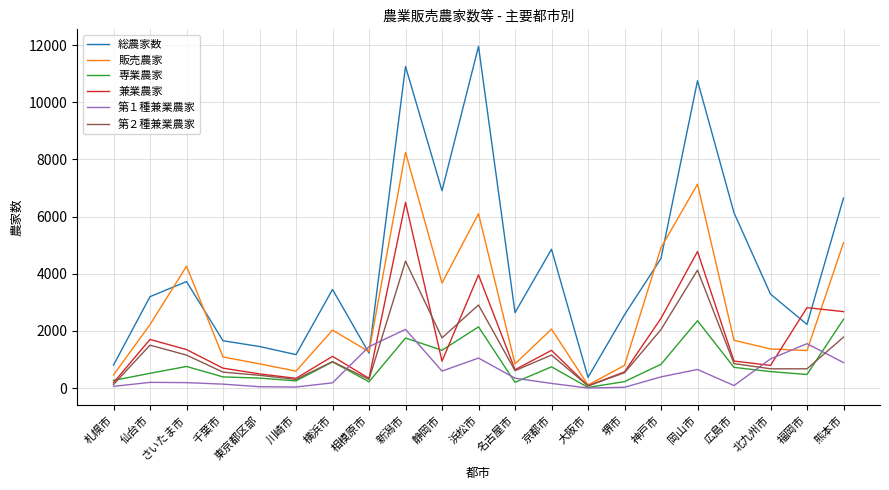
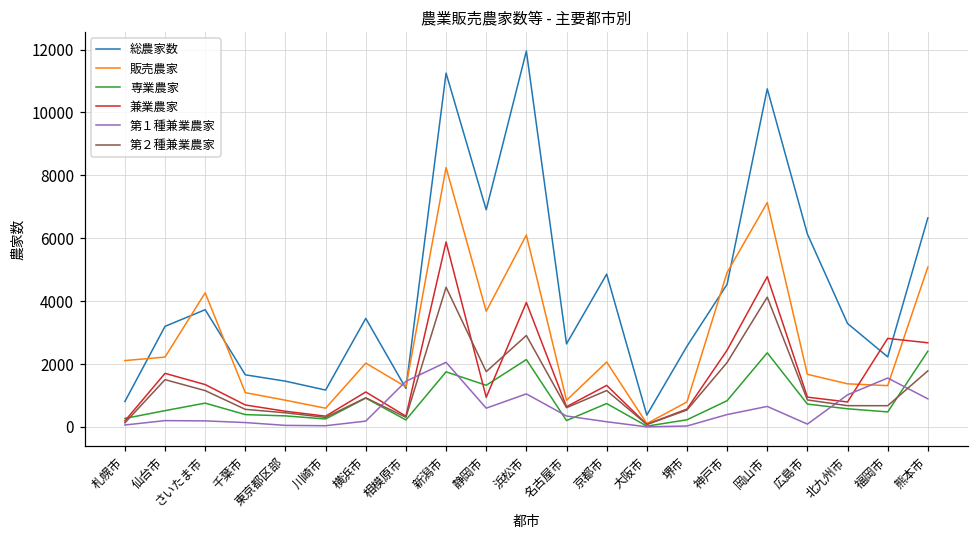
  {
    "総農家数": {
      "札幌市": 800,
      "仙台市": 3200,
      "さいたま市": 3700,
      "千葉市": 1700,
      "東京都区部": 1500,
      "川崎市": 1200,
      "横浜市": 3500,
      "新潟市": 11300,
      "静岡市": 6900,
      "浜松市": 12000,
      "名古屋市": 2600,
      "京都市": 4900,
      "大阪市": 400,
      "堺市": 2600,
      "神戸市": 4500,
      "岡山市": 10800,
      "広島市": 6100,
      "北九州市": 3300,
      "福岡市": 2200,
      "熊本市": 6600
    },
    "販売農家": {
-     "札幌市": 500,
+     "札幌市": 2100,
      "仙台市": 2200,
      "さいたま市": 4300,
      "千葉市": 1100,
      "東京都区部": 800,
      "川崎市": 600,
      "横浜市": 2000,
      "新潟市": 8200,
      "静岡市": 3700,
      "浜松市": 6100,
      "名古屋市": 800,
      "京都市": 2100,
      "堺市": 800,
      "神戸市": 4900,
      "岡山市": 7100,
      "広島市": 1700,
      "北九州市": 1400,
      "福岡市": 1300,
      "熊本市": 5100
    },
    "専業農家": {
      "仙台市": 500,
      "さいたま市": 800,
      "千葉市": 400,
      "東京都区部": 400,
      "新潟市": 1800,
      "静岡市": 1300,
      "浜松市": 2100,
      "名古屋市": 200,
      "京都市": 700,
      "堺市": 200,
      "神戸市": 800,
      "岡山市": 2400,
      "広島市": 700,
      "北九州市": 600,
      "福岡市": 500,
      "熊本市": 2400
    },
    "兼業農家": {
      "仙台市": 1700,
      "さいたま市": 1300,
      "千葉市": 700,
      "横浜市": 1100,
-     "新潟市": 6500,
+     "新潟市": 5900,
      "静岡市": 900,
      "浜松市": 4000,
      "京都市": 1300,
      "神戸市": 2400,
      "岡山市": 4800,
      "広島市": 900,
      "北九州市": 800,
      "福岡市": 2800,
      "熊本市": 2700
    },
    "第１種兼業農家": {
      "仙台市": 200,
      "さいたま市": 200,
      "千葉市": 100,
      "東京都区部": 0,
      "川崎市": 0,
      "横浜市": 200,
      "相模原市": 1500,
      "新潟市": 2100,
      "静岡市": 600,
      "浜松市": 1100,
      "名古屋市": 300,
      "京都市": 200,
      "堺市": 0,
      "神戸市": 400,
      "岡山市": 700,
      "広島市": 100,
      "北九州市": 1000,
      "福岡市": 1600,
      "熊本市": 900
    },
    "第２種兼業農家": {
      "仙台市": 1500,
      "さいたま市": 1200,
      "千葉市": 600,
      "新潟市": 4400,
      "静岡市": 1800,
      "浜松市": 2900,
      "京都市": 1200,
      "神戸市": 2000,
      "岡山市": 4100,
      "広島市": 900,
      "北九州市": 700,
      "福岡市": 700,
      "熊本市": 1800
    }
  }
